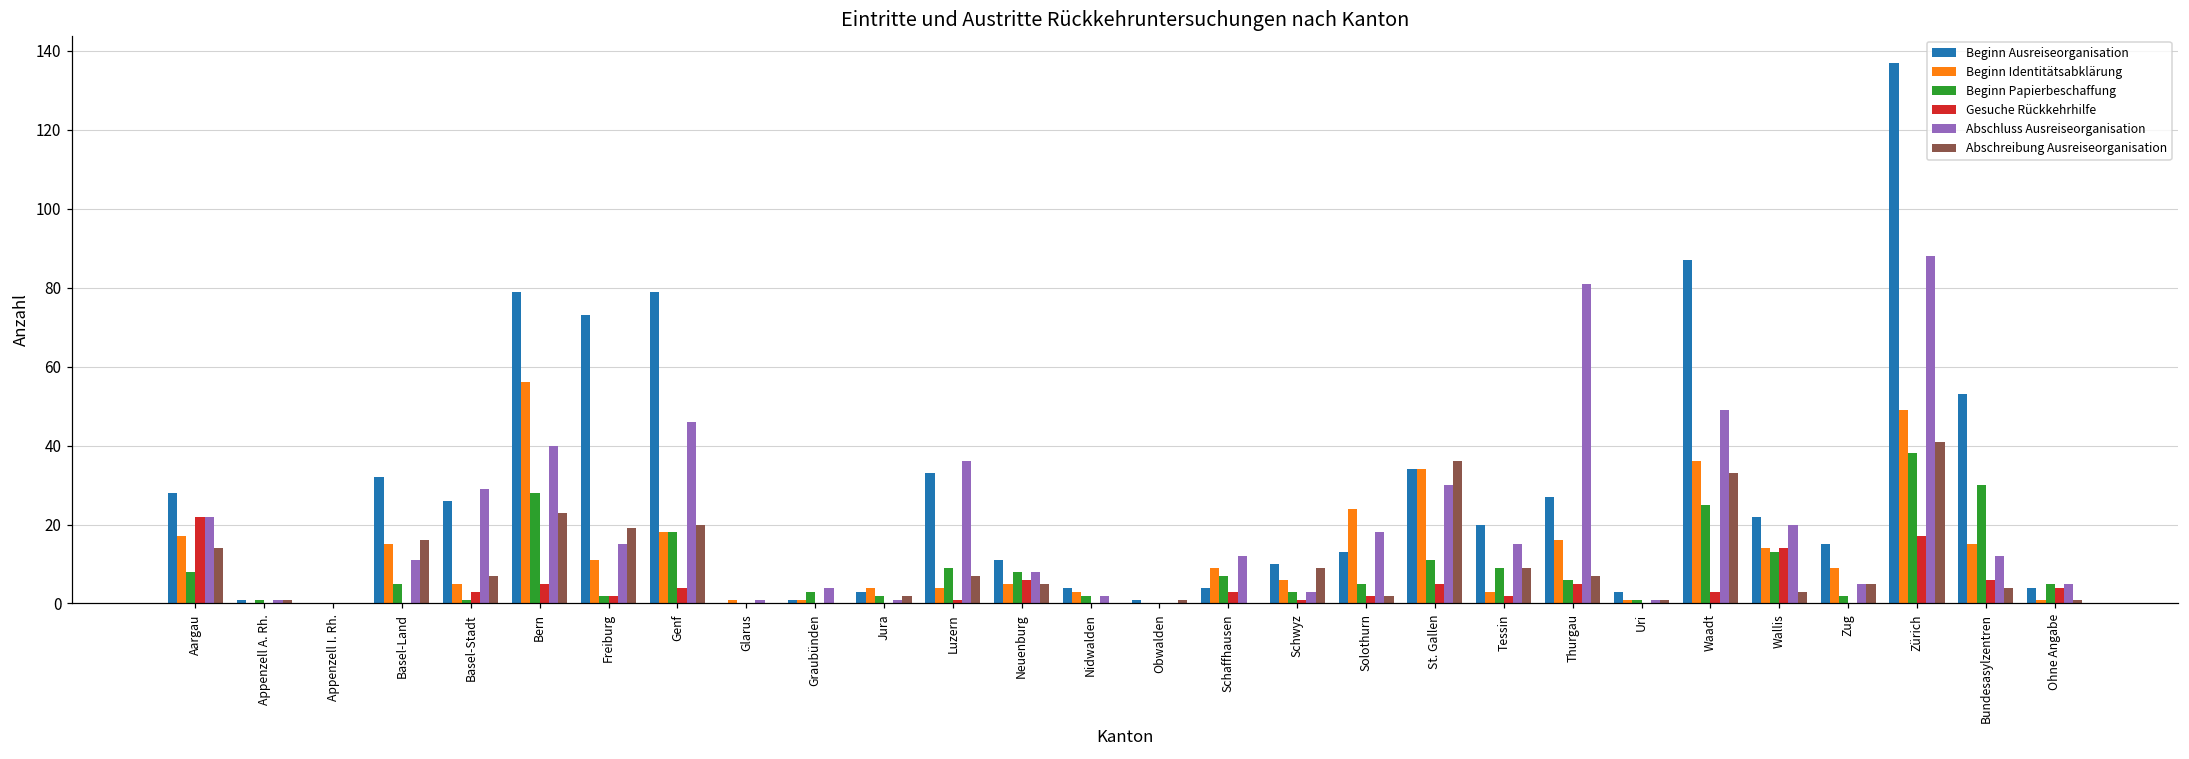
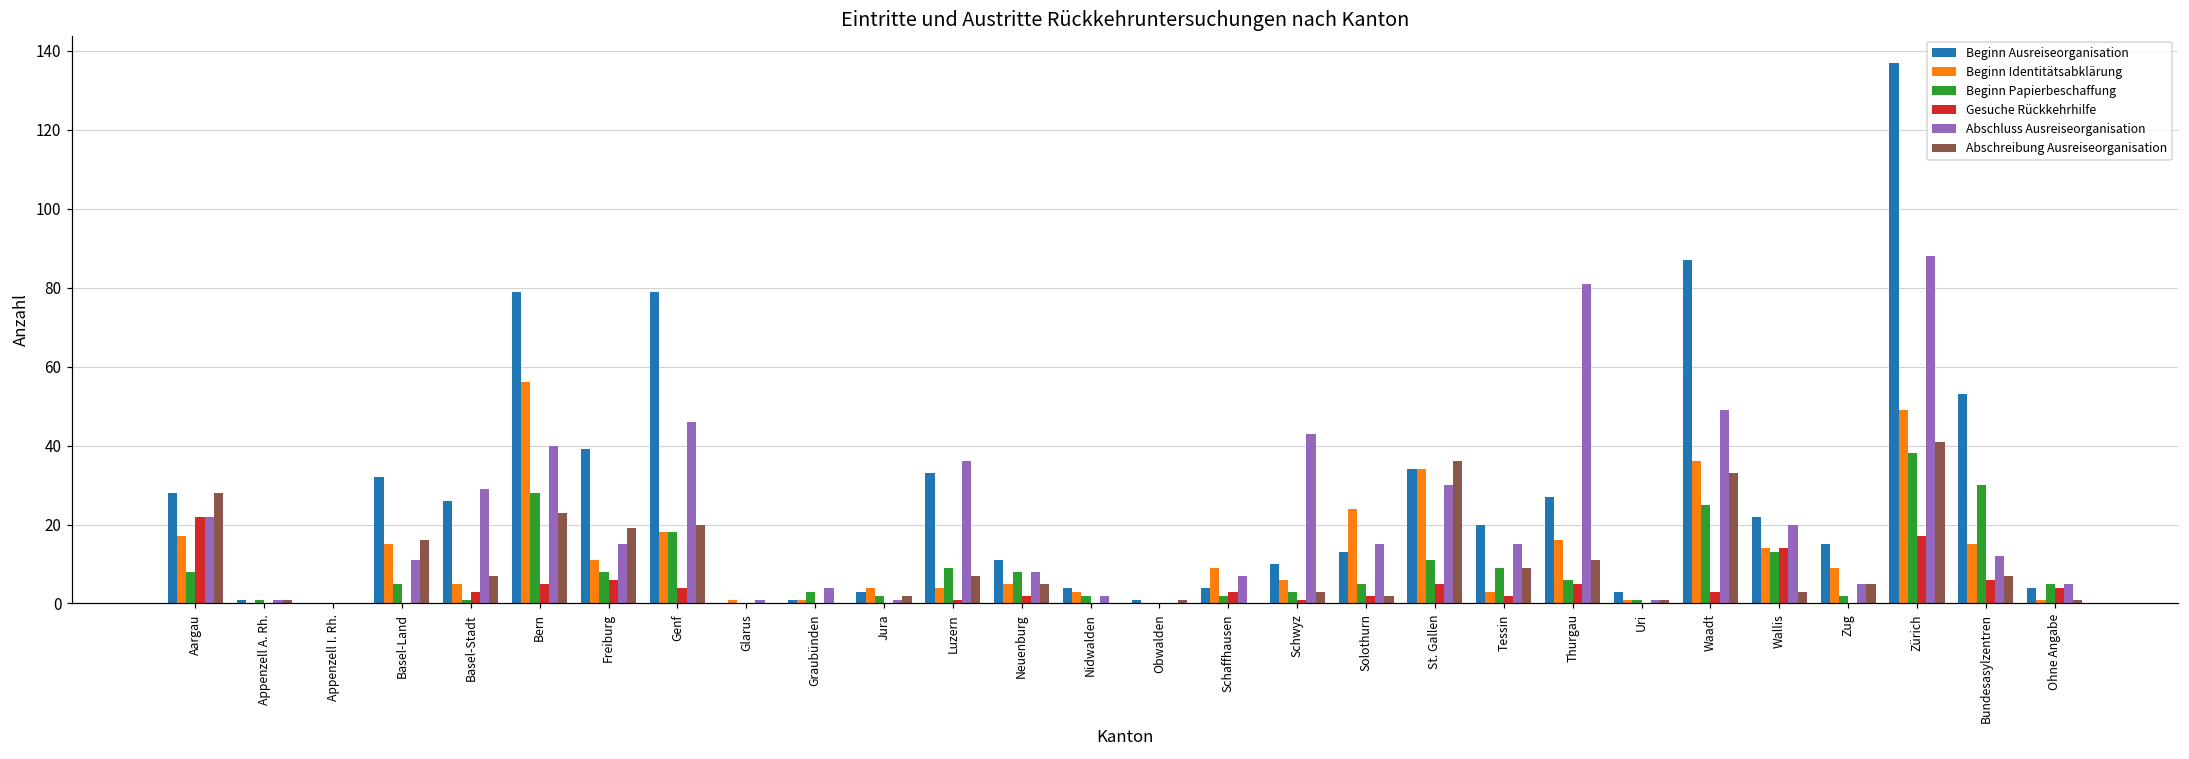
  {
    "Beginn Ausreiseorganisation": {
      "Aargau": 28,
      "Appenzell A. Rh.": 1,
      "Appenzell I. Rh.": 0,
      "Basel-Land": 32,
      "Basel-Stadt": 26,
      "Bern": 79,
-     "Freiburg": 73,
+     "Freiburg": 39,
      "Genf": 79,
      "Glarus": 0,
      "Graubünden": 1,
      "Jura": 3,
      "Luzern": 33,
      "Neuenburg": 11,
      "Nidwalden": 4,
      "Obwalden": 1,
      "Schaffhausen": 4,
      "Schwyz": 10,
      "Solothurn": 13,
      "St. Gallen": 34,
      "Tessin": 20,
      "Thurgau": 27,
      "Uri": 3,
      "Waadt": 87,
      "Wallis": 22,
      "Zug": 15,
      "Zürich": 137,
      "Bundesasylzentren": 53,
      "Ohne Angabe": 4
    },
    "Beginn Identitätsabklärung": {
      "Aargau": 17,
      "Appenzell A. Rh.": 0,
      "Appenzell I. Rh.": 0,
      "Basel-Land": 15,
      "Basel-Stadt": 5,
      "Bern": 56,
      "Freiburg": 11,
      "Genf": 18,
      "Glarus": 1,
      "Graubünden": 1,
      "Jura": 4,
      "Luzern": 4,
      "Neuenburg": 5,
      "Nidwalden": 3,
      "Obwalden": 0,
      "Schaffhausen": 9,
      "Schwyz": 6,
      "Solothurn": 24,
      "St. Gallen": 34,
      "Tessin": 3,
      "Thurgau": 16,
      "Uri": 1,
      "Waadt": 36,
      "Wallis": 14,
      "Zug": 9,
      "Zürich": 49,
      "Bundesasylzentren": 15,
      "Ohne Angabe": 1
    },
    "Beginn Papierbeschaffung": {
      "Aargau": 8,
      "Appenzell A. Rh.": 1,
      "Appenzell I. Rh.": 0,
      "Basel-Land": 5,
      "Basel-Stadt": 1,
      "Bern": 28,
-     "Freiburg": 2,
+     "Freiburg": 8,
      "Genf": 18,
      "Glarus": 0,
      "Graubünden": 3,
      "Jura": 2,
      "Luzern": 9,
      "Neuenburg": 8,
      "Nidwalden": 2,
      "Obwalden": 0,
-     "Schaffhausen": 7,
+     "Schaffhausen": 2,
      "Schwyz": 3,
      "Solothurn": 5,
      "St. Gallen": 11,
      "Tessin": 9,
      "Thurgau": 6,
      "Uri": 1,
      "Waadt": 25,
      "Wallis": 13,
      "Zug": 2,
      "Zürich": 38,
      "Bundesasylzentren": 30,
      "Ohne Angabe": 5
    },
    "Gesuche Rückkehrhilfe": {
      "Aargau": 22,
      "Appenzell A. Rh.": 0,
      "Appenzell I. Rh.": 0,
      "Basel-Land": 0,
      "Basel-Stadt": 3,
      "Bern": 5,
-     "Freiburg": 2,
+     "Freiburg": 6,
      "Genf": 4,
      "Glarus": 0,
      "Graubünden": 0,
      "Jura": 0,
      "Luzern": 1,
-     "Neuenburg": 6,
+     "Neuenburg": 2,
      "Nidwalden": 0,
      "Obwalden": 0,
      "Schaffhausen": 3,
      "Schwyz": 1,
      "Solothurn": 2,
      "St. Gallen": 5,
      "Tessin": 2,
      "Thurgau": 5,
      "Uri": 0,
      "Waadt": 3,
      "Wallis": 14,
      "Zug": 0,
      "Zürich": 17,
      "Bundesasylzentren": 6,
      "Ohne Angabe": 4
    },
    "Abschluss Ausreiseorganisation": {
      "Aargau": 22,
      "Appenzell A. Rh.": 1,
      "Appenzell I. Rh.": 0,
      "Basel-Land": 11,
      "Basel-Stadt": 29,
      "Bern": 40,
      "Freiburg": 15,
      "Genf": 46,
      "Glarus": 1,
      "Graubünden": 4,
      "Jura": 1,
      "Luzern": 36,
      "Neuenburg": 8,
      "Nidwalden": 2,
      "Obwalden": 0,
-     "Schaffhausen": 12,
-     "Schwyz": 3,
-     "Solothurn": 18,
+     "Schaffhausen": 7,
+     "Schwyz": 43,
+     "Solothurn": 15,
      "St. Gallen": 30,
      "Tessin": 15,
      "Thurgau": 81,
      "Uri": 1,
      "Waadt": 49,
      "Wallis": 20,
      "Zug": 5,
      "Zürich": 88,
      "Bundesasylzentren": 12,
      "Ohne Angabe": 5
    },
    "Abschreibung Ausreiseorganisation": {
-     "Aargau": 14,
+     "Aargau": 28,
      "Appenzell A. Rh.": 1,
      "Appenzell I. Rh.": 0,
      "Basel-Land": 16,
      "Basel-Stadt": 7,
      "Bern": 23,
      "Freiburg": 19,
      "Genf": 20,
      "Glarus": 0,
      "Graubünden": 0,
      "Jura": 2,
      "Luzern": 7,
      "Neuenburg": 5,
      "Nidwalden": 0,
      "Obwalden": 1,
      "Schaffhausen": 0,
-     "Schwyz": 9,
+     "Schwyz": 3,
      "Solothurn": 2,
      "St. Gallen": 36,
      "Tessin": 9,
-     "Thurgau": 7,
+     "Thurgau": 11,
      "Uri": 1,
      "Waadt": 33,
      "Wallis": 3,
      "Zug": 5,
      "Zürich": 41,
-     "Bundesasylzentren": 4,
+     "Bundesasylzentren": 7,
      "Ohne Angabe": 1
    }
  }
